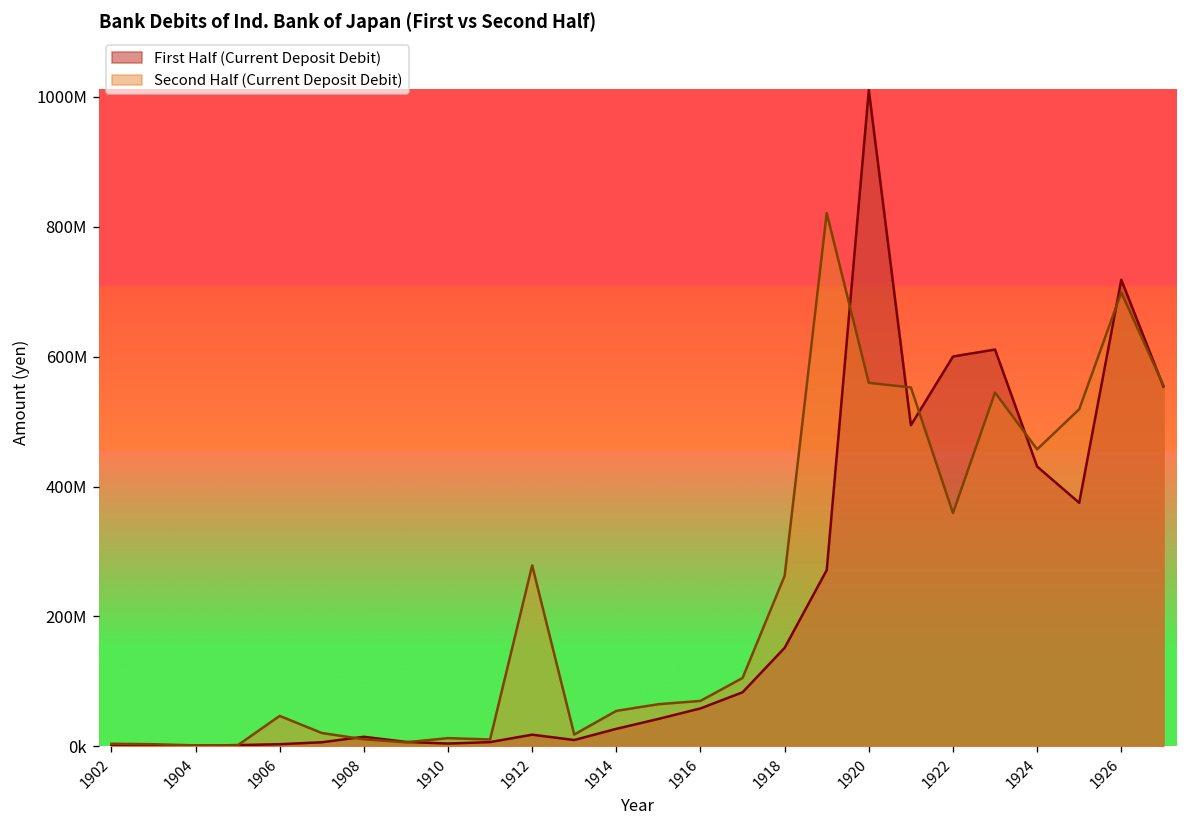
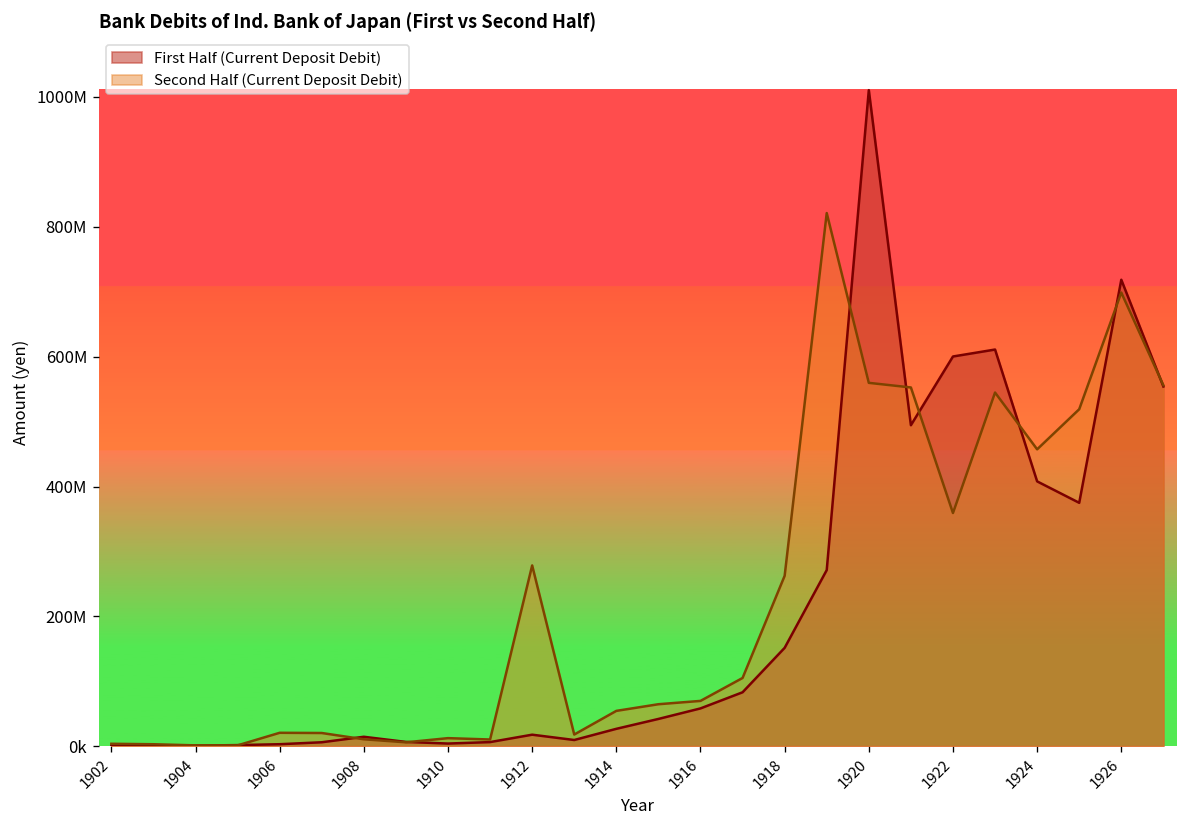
  {
    "First Half (Current Deposit Debit)": {
      "1906": 0,
      "1910": 0,
      "1912": 20000000,
      "1914": 30000000,
      "1916": 60000000,
      "1918": 150000000,
      "1920": 1010000000,
      "1922": 600000000,
-     "1924": 430000000,
+     "1924": 410000000,
      "1926": 720000000
    },
    "Second Half (Current Deposit Debit)": {
-     "1906": 50000000,
+     "1906": 20000000,
      "1910": 10000000,
      "1912": 280000000,
      "1914": 50000000,
      "1916": 70000000,
      "1918": 260000000,
      "1920": 560000000,
      "1922": 360000000,
      "1924": 460000000,
      "1926": 700000000
    }
  }
